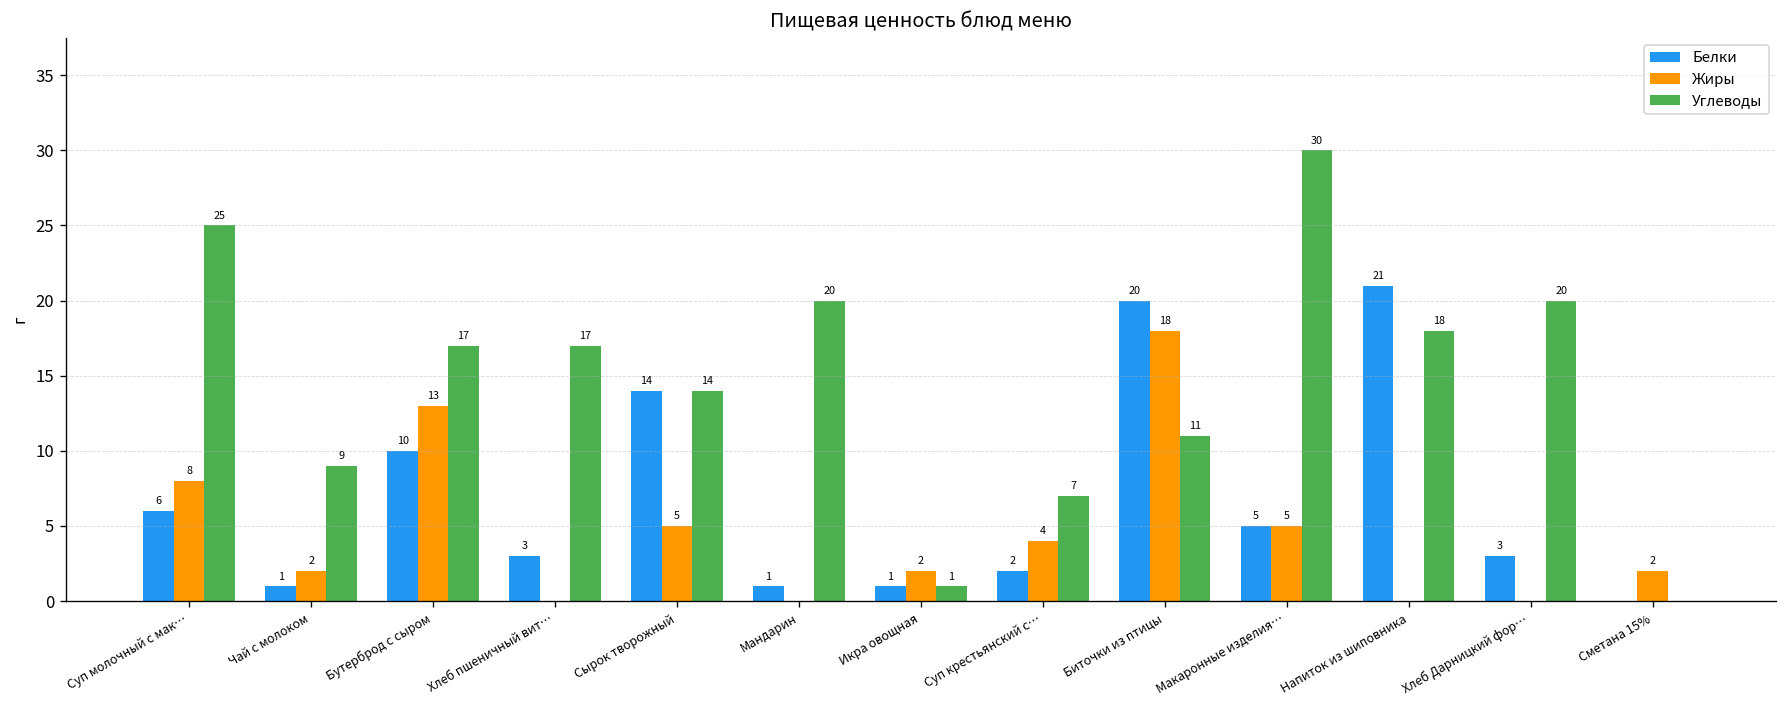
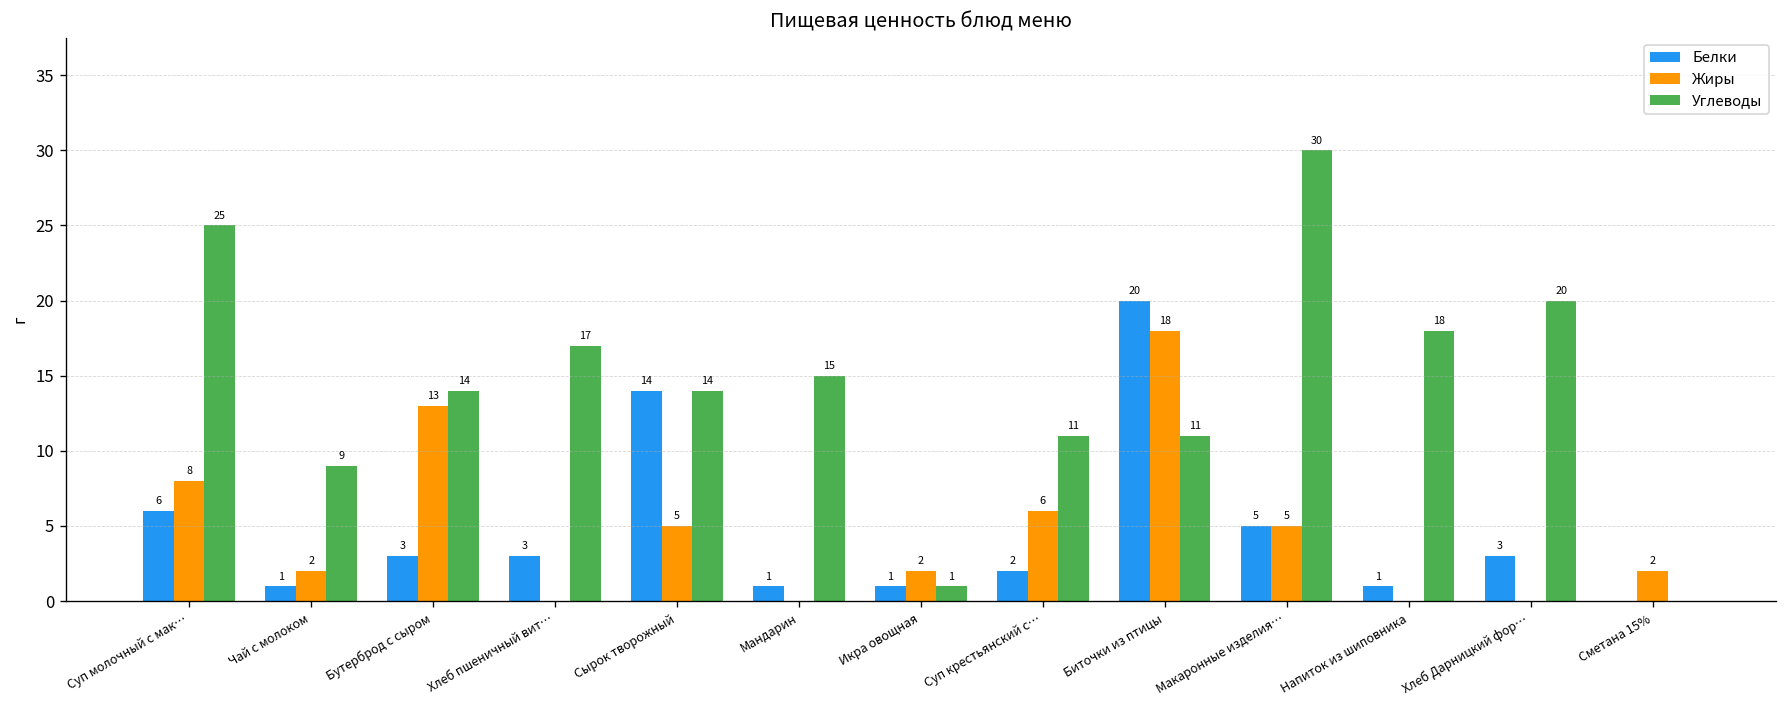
  {
    "Белки": {
      "Суп молочный с мак…": 6,
      "Чай с молоком": 1,
-     "Бутерброд с сыром": 10,
+     "Бутерброд с сыром": 3,
      "Хлеб пшеничный вит…": 3,
      "Сырок творожный": 14,
      "Мандарин": 1,
      "Икра овощная": 1,
      "Суп крестьянский с…": 2,
      "Биточки из птицы": 20,
      "Макаронные изделия…": 5,
-     "Напиток из шиповника": 21,
+     "Напиток из шиповника": 1,
      "Хлеб Дарницкий фор…": 3
    },
    "Жиры": {
      "Суп молочный с мак…": 8,
      "Чай с молоком": 2,
      "Бутерброд с сыром": 13,
      "Сырок творожный": 5,
      "Икра овощная": 2,
-     "Суп крестьянский с…": 4,
+     "Суп крестьянский с…": 6,
      "Биточки из птицы": 18,
      "Макаронные изделия…": 5,
      "Сметана 15%": 2
    },
    "Углеводы": {
      "Суп молочный с мак…": 25,
      "Чай с молоком": 9,
-     "Бутерброд с сыром": 17,
+     "Бутерброд с сыром": 14,
      "Хлеб пшеничный вит…": 17,
      "Сырок творожный": 14,
-     "Мандарин": 20,
+     "Мандарин": 15,
      "Икра овощная": 1,
-     "Суп крестьянский с…": 7,
+     "Суп крестьянский с…": 11,
      "Биточки из птицы": 11,
      "Макаронные изделия…": 30,
      "Напиток из шиповника": 18,
      "Хлеб Дарницкий фор…": 20
    }
  }
